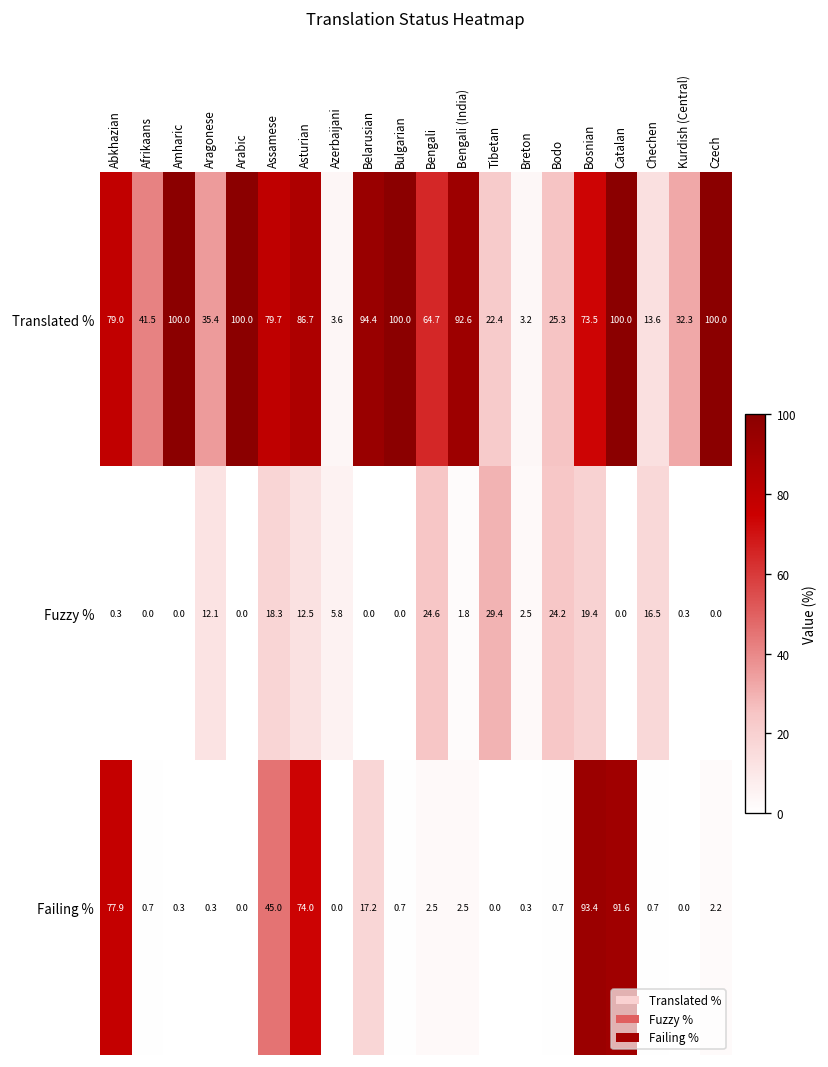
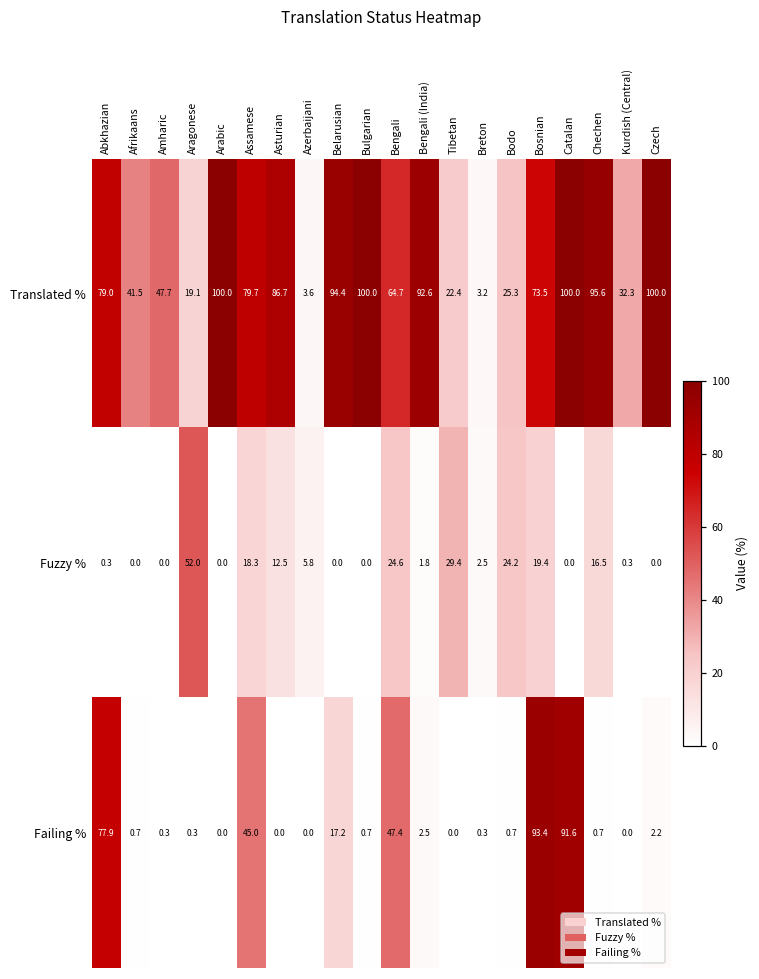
  {
    "Translated %": {
      "Abkhazian": 79.0,
      "Afrikaans": 41.5,
-     "Amharic": 100.0,
-     "Aragonese": 35.4,
+     "Amharic": 47.7,
+     "Aragonese": 19.1,
      "Arabic": 100.0,
      "Assamese": 79.7,
      "Asturian": 86.7,
      "Azerbaijani": 3.6,
      "Belarusian": 94.4,
      "Bulgarian": 100.0,
      "Bengali": 64.7,
      "Bengali (India)": 92.6,
      "Tibetan": 22.4,
      "Breton": 3.2,
      "Bodo": 25.3,
      "Bosnian": 73.5,
      "Catalan": 100.0,
-     "Chechen": 13.6,
+     "Chechen": 95.6,
      "Kurdish (Central)": 32.3,
      "Czech": 100.0
    },
    "Fuzzy %": {
      "Abkhazian": 0.3,
      "Afrikaans": 0.0,
      "Amharic": 0.0,
-     "Aragonese": 12.1,
+     "Aragonese": 52.0,
      "Arabic": 0.0,
      "Assamese": 18.3,
      "Asturian": 12.5,
      "Azerbaijani": 5.8,
      "Belarusian": 0.0,
      "Bulgarian": 0.0,
      "Bengali": 24.6,
      "Bengali (India)": 1.8,
      "Tibetan": 29.4,
      "Breton": 2.5,
      "Bodo": 24.2,
      "Bosnian": 19.4,
      "Catalan": 0.0,
      "Chechen": 16.5,
      "Kurdish (Central)": 0.3,
      "Czech": 0.0
    },
    "Failing %": {
      "Abkhazian": 77.9,
      "Afrikaans": 0.7,
      "Amharic": 0.3,
      "Aragonese": 0.3,
      "Arabic": 0.0,
      "Assamese": 45.0,
-     "Asturian": 74.0,
+     "Asturian": 0.0,
      "Azerbaijani": 0.0,
      "Belarusian": 17.2,
      "Bulgarian": 0.7,
-     "Bengali": 2.5,
+     "Bengali": 47.4,
      "Bengali (India)": 2.5,
      "Tibetan": 0.0,
      "Breton": 0.3,
      "Bodo": 0.7,
      "Bosnian": 93.4,
      "Catalan": 91.6,
      "Chechen": 0.7,
      "Kurdish (Central)": 0.0,
      "Czech": 2.2
    }
  }
